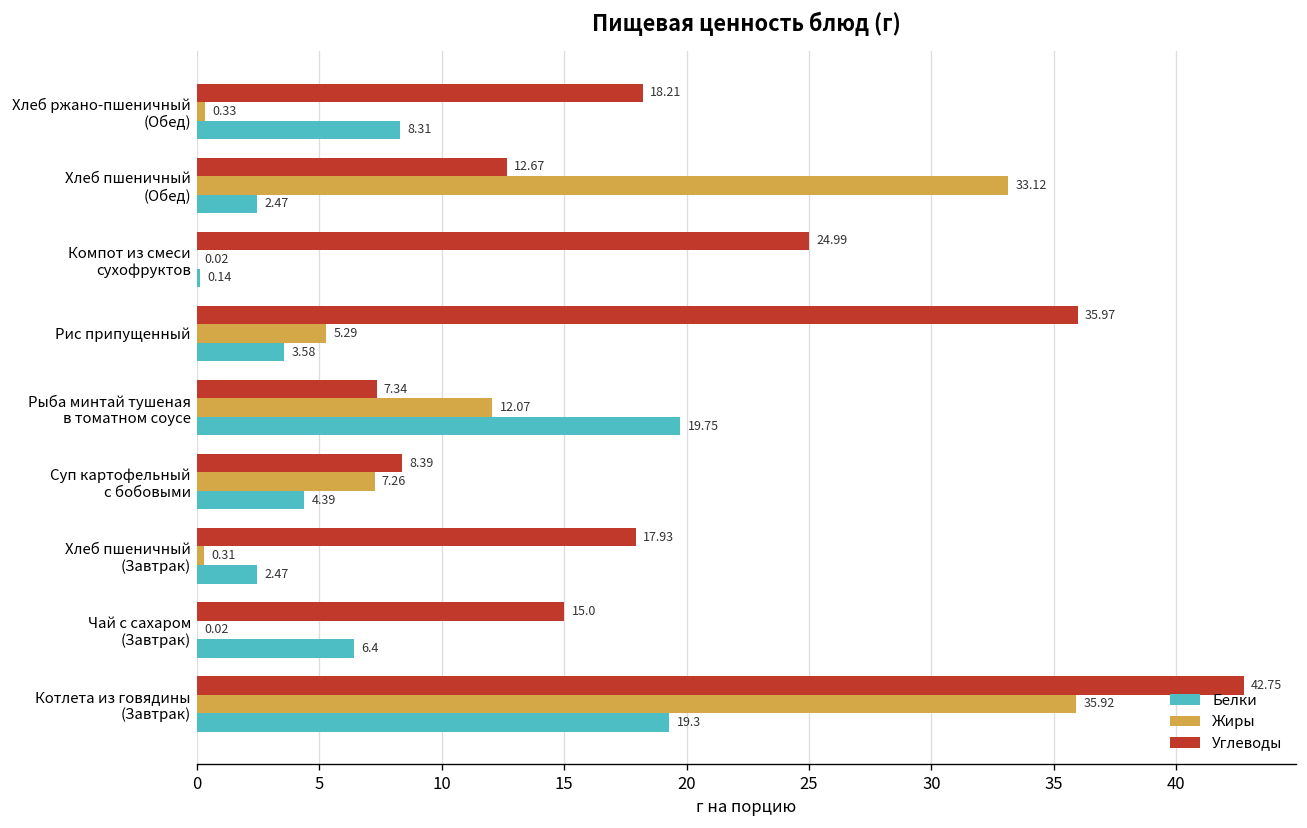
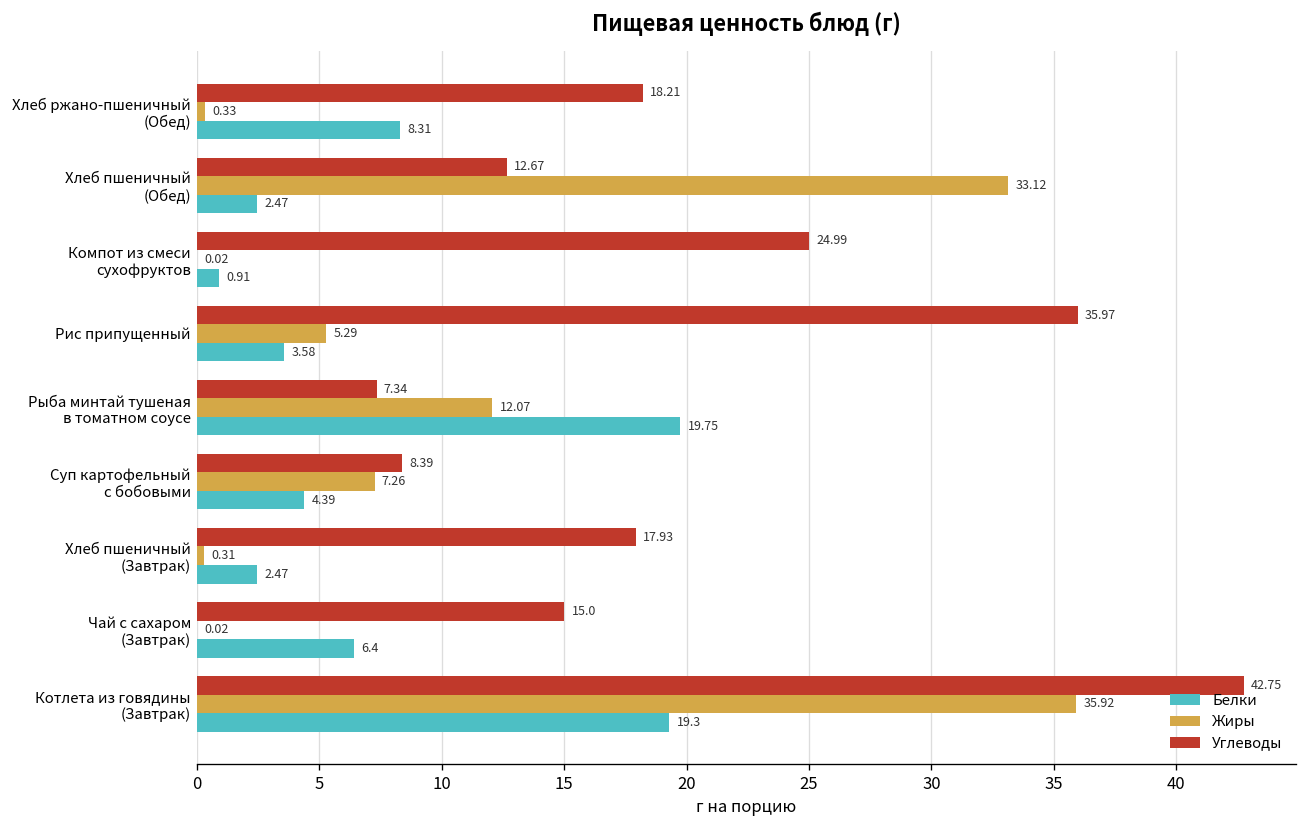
  {
    "Белки": {
      "Хлеб ржано-пшеничный (Обед)": 8.31,
      "Хлеб пшеничный (Обед)": 2.47,
-     "Компот из смеси сухофруктов": 0.14,
+     "Компот из смеси сухофруктов": 0.91,
      "Рис припущенный": 3.58,
      "Рыба минтай тушеная в томатном соусе": 19.75,
      "Суп картофельный с бобовыми": 4.39,
      "Хлеб пшеничный (Завтрак)": 2.47,
      "Чай с сахаром (Завтрак)": 6.4,
      "Котлета из говядины (Завтрак)": 19.3
    },
    "Жиры": {
      "Хлеб ржано-пшеничный (Обед)": 0.33,
      "Хлеб пшеничный (Обед)": 33.12,
      "Компот из смеси сухофруктов": 0.02,
      "Рис припущенный": 5.29,
      "Рыба минтай тушеная в томатном соусе": 12.07,
      "Суп картофельный с бобовыми": 7.26,
      "Хлеб пшеничный (Завтрак)": 0.31,
      "Чай с сахаром (Завтрак)": 0.02,
      "Котлета из говядины (Завтрак)": 35.92
    },
    "Углеводы": {
      "Хлеб ржано-пшеничный (Обед)": 18.21,
      "Хлеб пшеничный (Обед)": 12.67,
      "Компот из смеси сухофруктов": 24.99,
      "Рис припущенный": 35.97,
      "Рыба минтай тушеная в томатном соусе": 7.34,
      "Суп картофельный с бобовыми": 8.39,
      "Хлеб пшеничный (Завтрак)": 17.93,
      "Чай с сахаром (Завтрак)": 15.0,
      "Котлета из говядины (Завтрак)": 42.75
    }
  }
